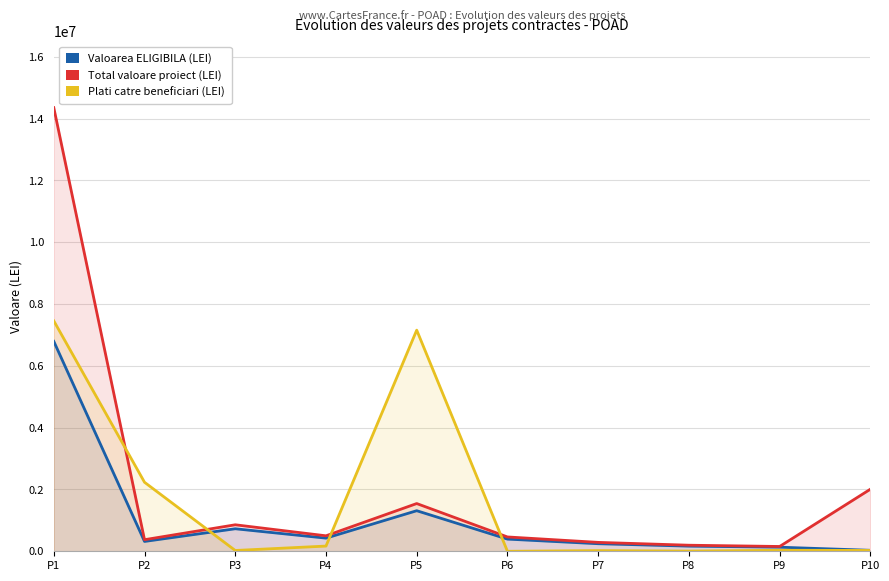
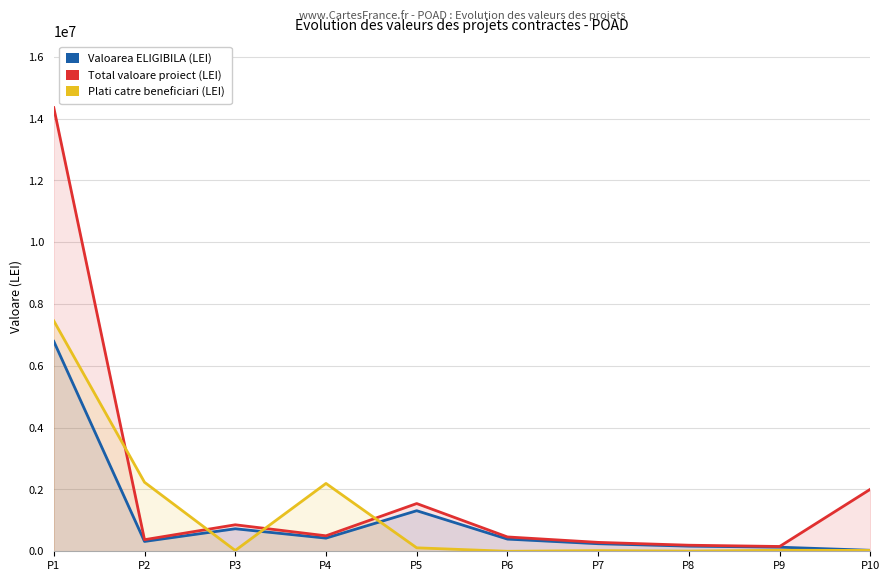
  {
    "Valoarea ELIGIBILA (LEI)": {
      "P1": 6800000,
      "P3": 700000,
      "P5": 1300000
    },
    "Total valoare proiect (LEI)": {
      "P1": 14400000,
      "P3": 900000,
      "P5": 1500000,
      "P10": 2000000
    },
    "Plati catre beneficiari (LEI)": {
      "P1": 7500000,
      "P2": 2200000,
      "P3": 0,
-     "P4": 200000,
-     "P5": 7200000,
+     "P4": 2200000,
+     "P5": 100000,
      "P6": 0,
      "P7": 0,
      "P8": 0,
      "P9": 0
    }
  }
